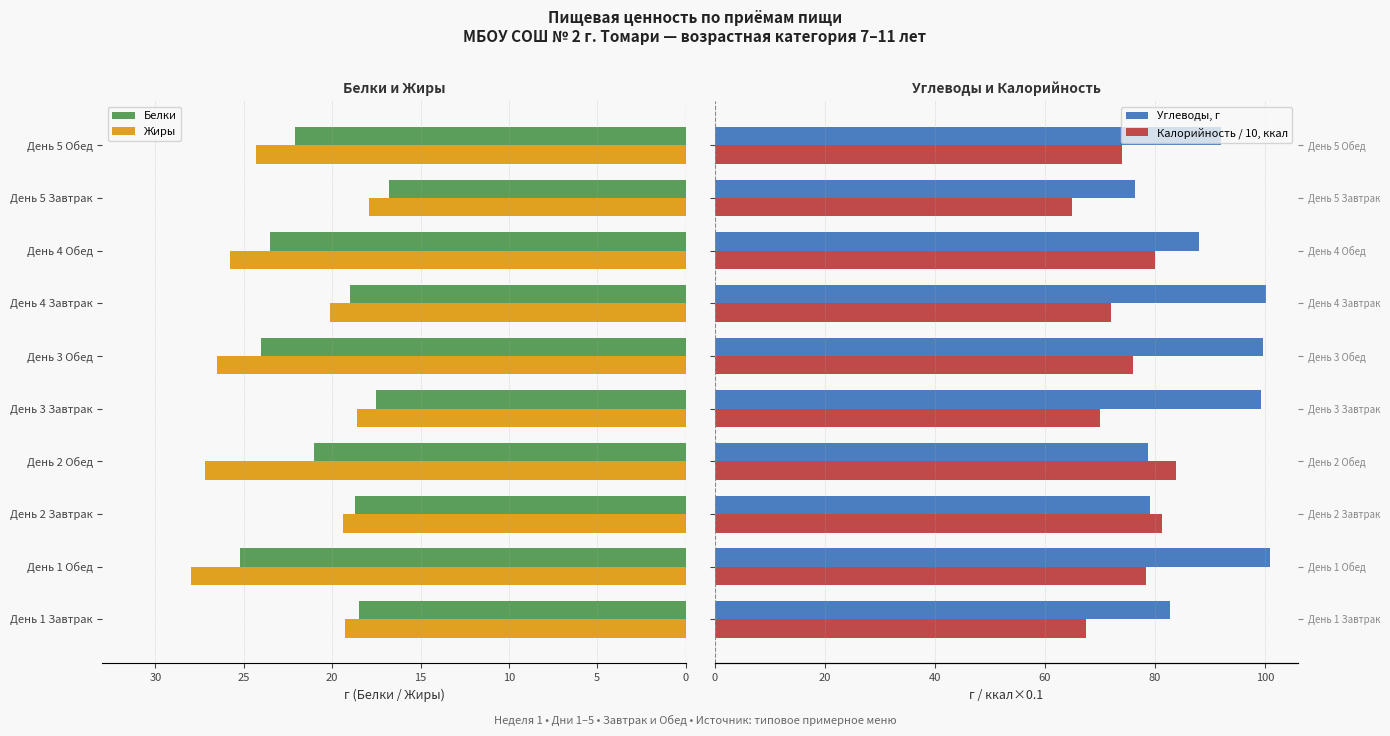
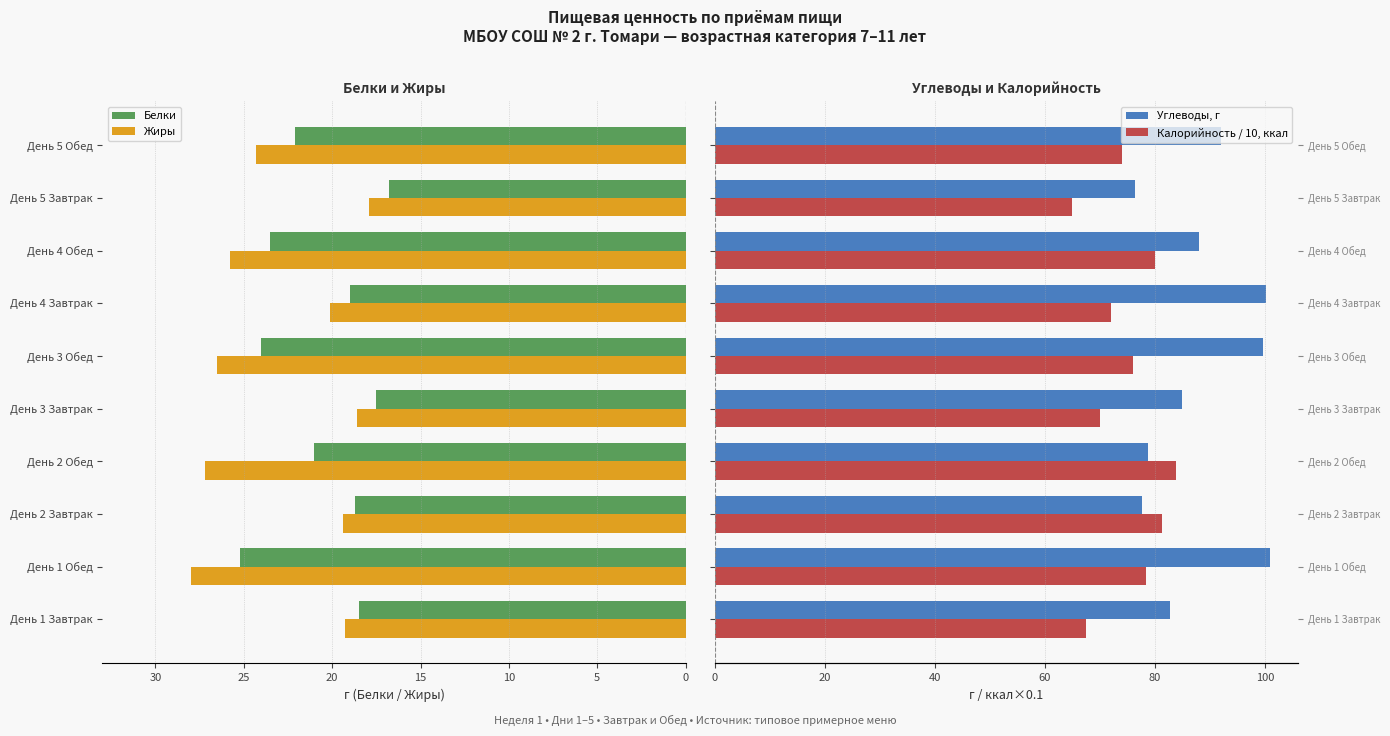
  {
    "Углеводы и Калорийность": {
      "Углеводы, г": {
        "День 5 Завтрак": 76,
        "День 4 Обед": 88,
        "День 4 Завтрак": 100,
        "День 3 Обед": 100,
-       "День 3 Завтрак": 99,
+       "День 3 Завтрак": 85,
        "День 2 Обед": 79,
-       "День 2 Завтрак": 79,
+       "День 2 Завтрак": 78,
        "День 1 Обед": 101,
        "День 1 Завтрак": 83
      },
      "Калорийность / 10, ккал": {
        "День 5 Обед": 74,
        "День 5 Завтрак": 65,
        "День 4 Обед": 80,
        "День 4 Завтрак": 72,
        "День 3 Обед": 76,
        "День 3 Завтрак": 70,
        "День 2 Обед": 84,
        "День 2 Завтрак": 81,
        "День 1 Обед": 78,
        "День 1 Завтрак": 68
      }
    }
  }
